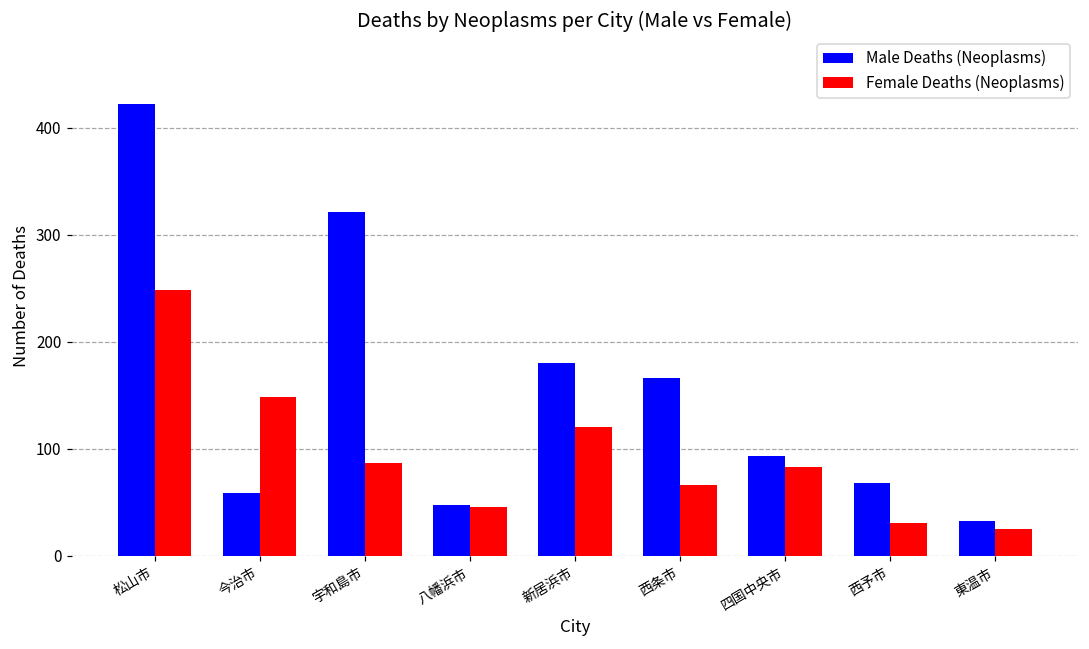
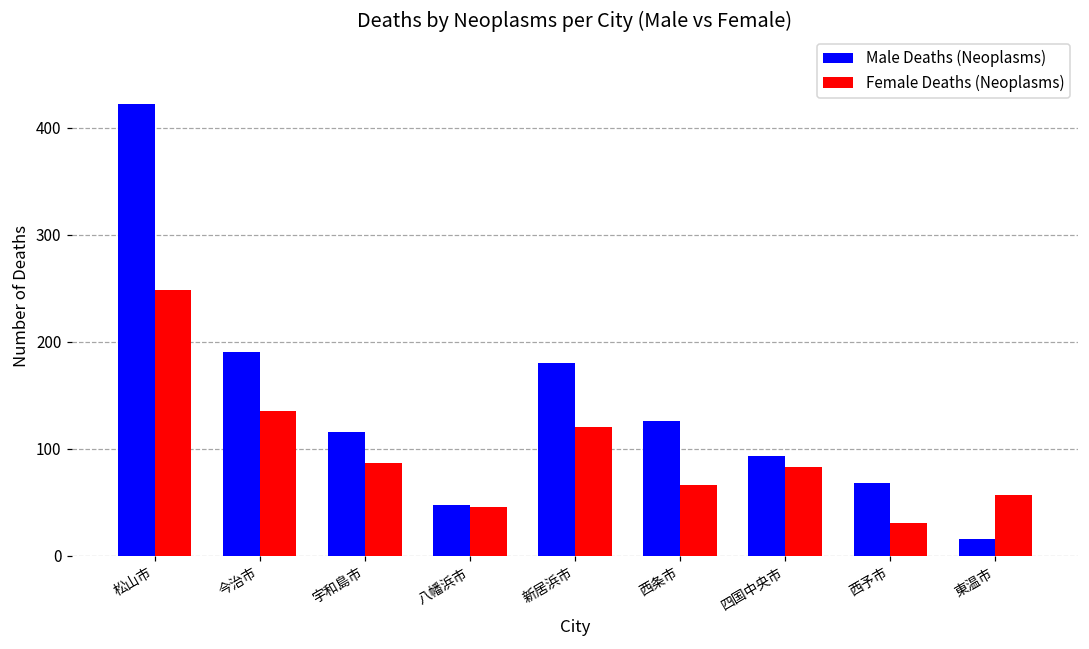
  {
    "Male Deaths (Neoplasms)": {
      "松山市": 420,
-     "今治市": 60,
-     "宇和島市": 320,
+     "今治市": 190,
+     "宇和島市": 120,
      "八幡浜市": 50,
      "新居浜市": 180,
-     "西条市": 170,
+     "西条市": 130,
      "四国中央市": 90,
      "西予市": 70,
-     "東温市": 30
+     "東温市": 20
    },
    "Female Deaths (Neoplasms)": {
      "松山市": 250,
-     "今治市": 150,
+     "今治市": 140,
      "宇和島市": 90,
      "八幡浜市": 50,
      "新居浜市": 120,
      "西条市": 70,
      "四国中央市": 80,
      "西予市": 30,
-     "東温市": 30
+     "東温市": 60
    }
  }
